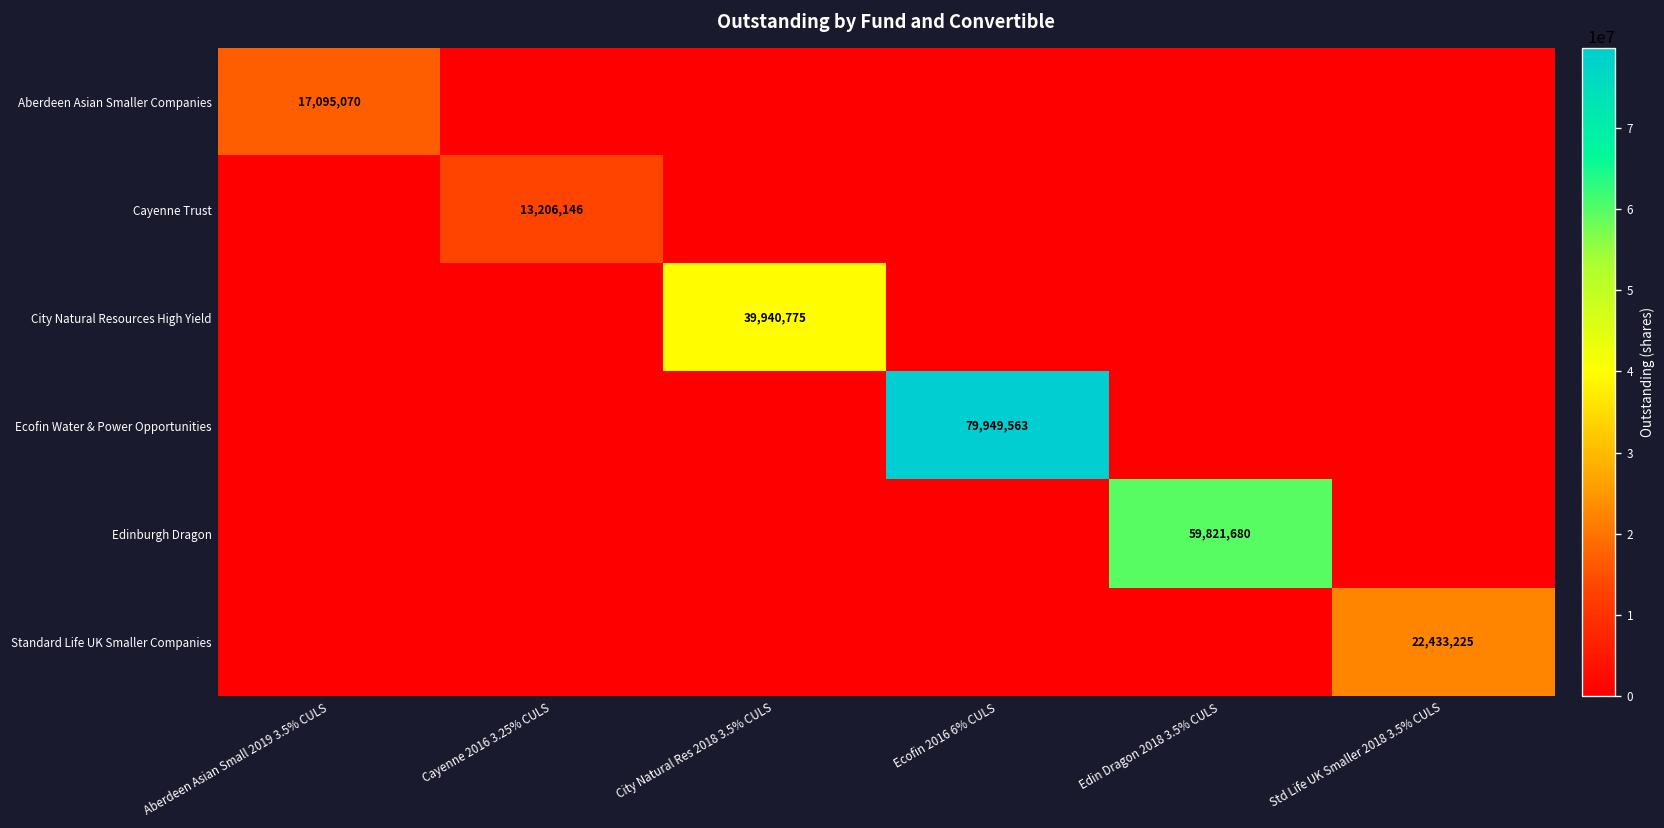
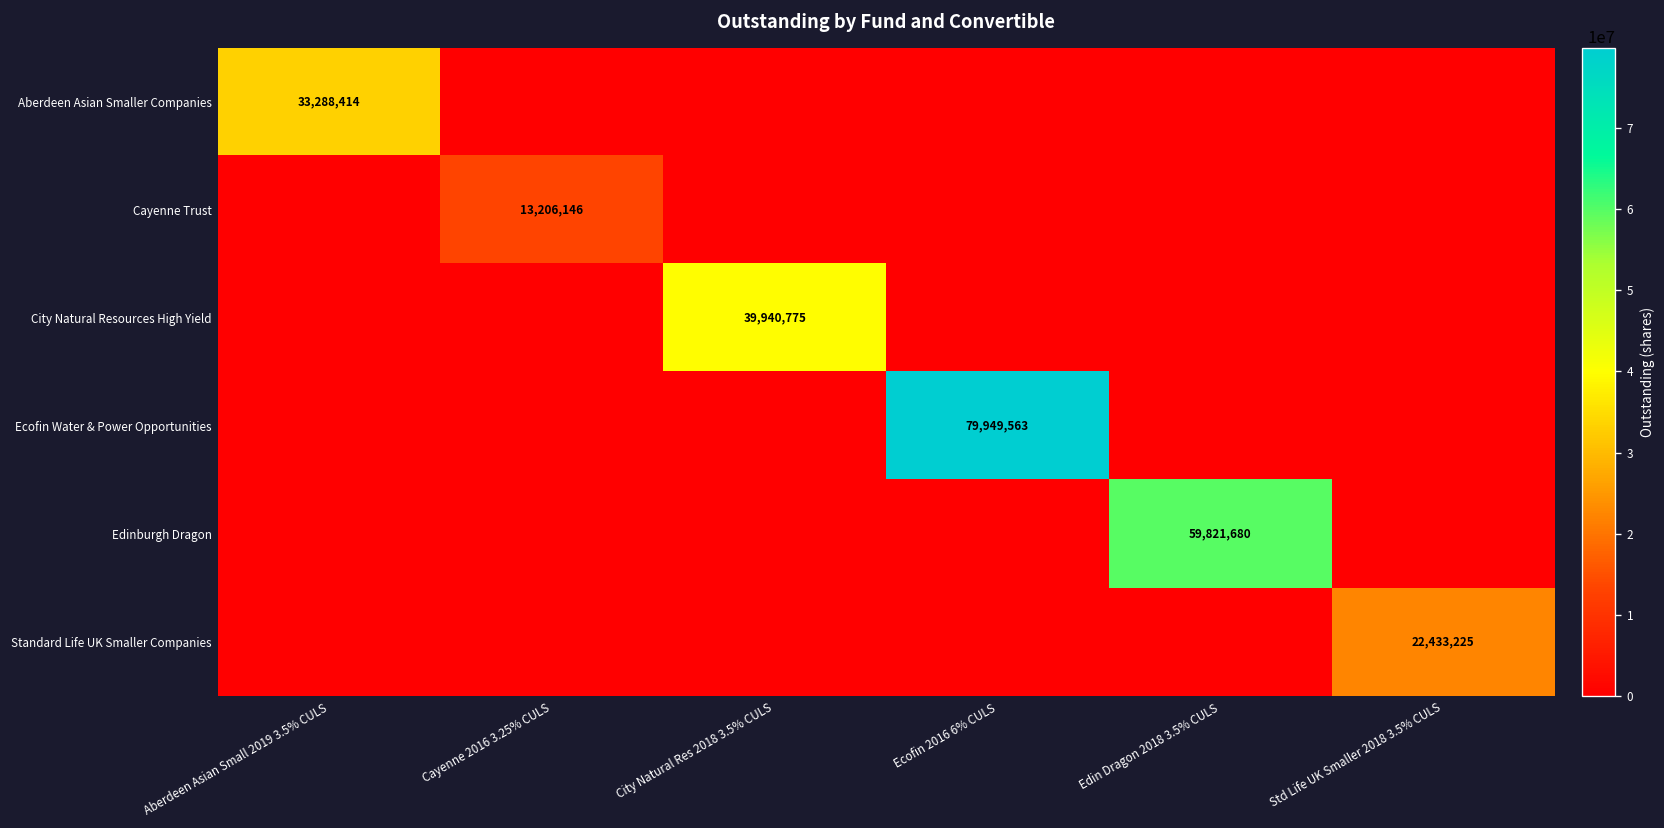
  {
    "Aberdeen Asian Smaller Companies": {
-     "Aberdeen Asian Small 2019 3.5% CULS": "17,095,070"
+     "Aberdeen Asian Small 2019 3.5% CULS": "33,288,414"
    },
    "Cayenne Trust": {
      "Cayenne 2016 3.25% CULS": "13,206,146"
    },
    "City Natural Resources High Yield": {
      "City Natural Res 2018 3.5% CULS": "39,940,775"
    },
    "Ecofin Water & Power Opportunities": {
      "Ecofin 2016 6% CULS": "79,949,563"
    },
    "Edinburgh Dragon": {
      "Edin Dragon 2018 3.5% CULS": "59,821,680"
    },
    "Standard Life UK Smaller Companies": {
      "Std Life UK Smaller 2018 3.5% CULS": "22,433,225"
    }
  }
